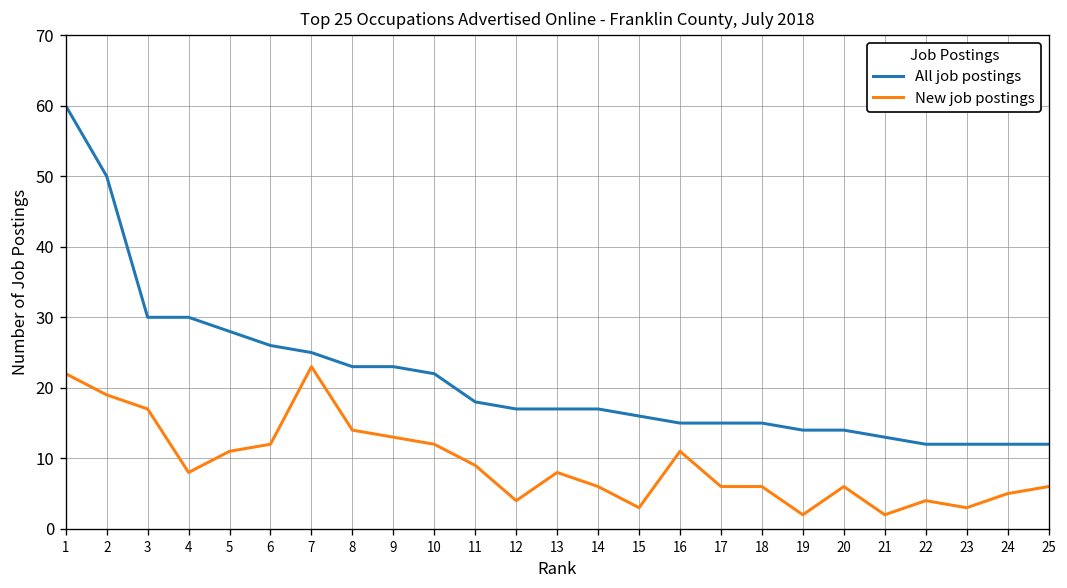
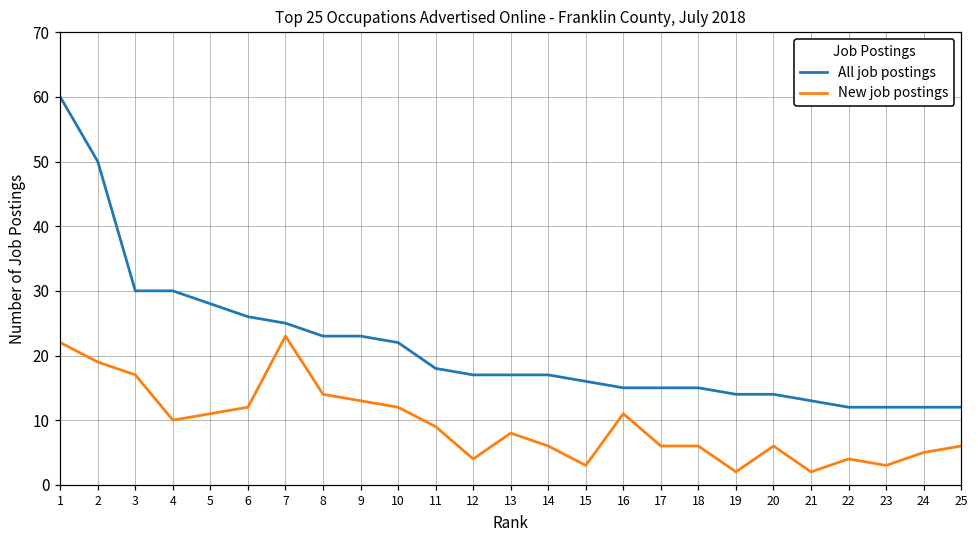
  {
    "All job postings": {
      "1": 60,
      "2": 50,
      "3": 30,
      "4": 30,
      "5": 28,
      "6": 26,
      "7": 25,
      "8": 23,
      "9": 23,
      "10": 22,
      "11": 18,
      "12": 17,
      "13": 17,
      "14": 17,
      "15": 16,
      "16": 15,
      "17": 15,
      "18": 15,
      "19": 14,
      "20": 14,
      "21": 13,
      "22": 12,
      "23": 12,
      "24": 12,
      "25": 12
    },
    "New job postings": {
      "1": 22,
      "2": 19,
      "3": 17,
-     "4": 8,
+     "4": 10,
      "5": 11,
      "6": 12,
      "7": 23,
      "8": 14,
      "9": 13,
      "10": 12,
      "11": 9,
      "12": 4,
      "13": 8,
      "14": 6,
      "15": 3,
      "16": 11,
      "17": 6,
      "18": 6,
      "19": 2,
      "20": 6,
      "21": 2,
      "22": 4,
      "23": 3,
      "24": 5,
      "25": 6
    }
  }
